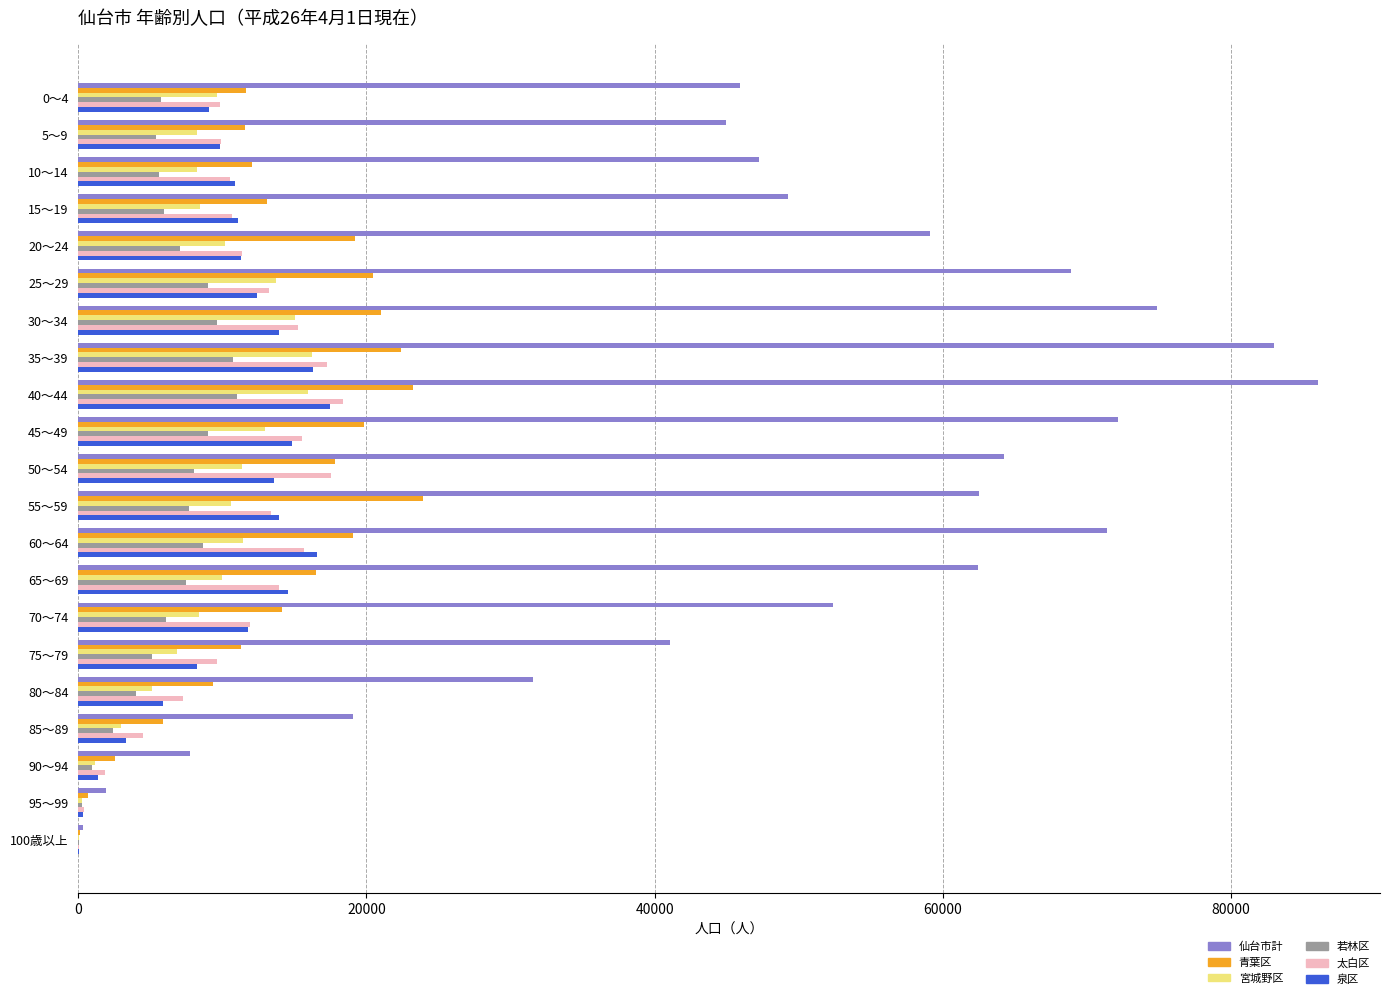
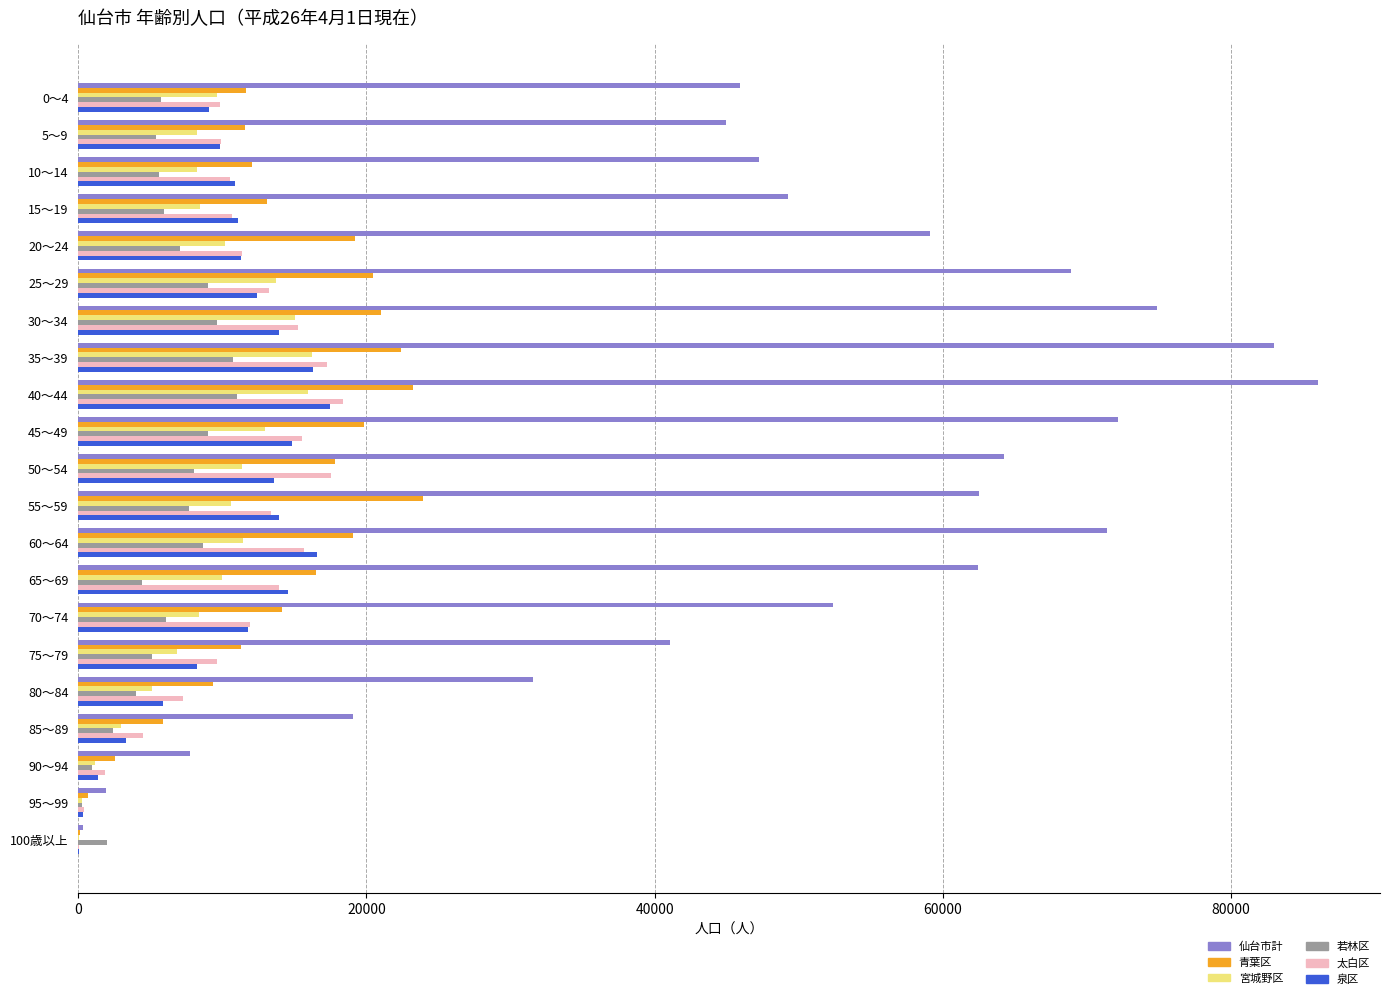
  {
    "仙台市計": {
      "0～4": 45900,
      "5～9": 45000,
      "10～14": 47300,
      "15～19": 49300,
      "20～24": 59100,
      "25～29": 68900,
      "30～34": 74900,
      "35～39": 83000,
      "40～44": 86000,
      "45～49": 72200,
      "50～54": 64200,
      "55～59": 62500,
      "60～64": 71400,
      "65～69": 62400,
      "70～74": 52400,
      "75～79": 41100,
      "80～84": 31500,
      "85～89": 19100,
      "90～94": 7800,
      "95～99": 1900,
      "100歳以上": 300
    },
    "青葉区": {
      "0～4": 11600,
      "5～9": 11600,
      "10～14": 12100,
      "15～19": 13100,
      "20～24": 19200,
      "25～29": 20500,
      "30～34": 21000,
      "35～39": 22400,
      "40～44": 23200,
      "45～49": 19800,
      "50～54": 17800,
      "55～59": 23900,
      "60～64": 19100,
      "65～69": 16500,
      "70～74": 14100,
      "75～79": 11300,
      "80～84": 9400,
      "85～89": 5900,
      "90～94": 2500,
      "95～99": 700
    },
    "宮城野区": {
      "0～4": 9600,
      "5～9": 8300,
      "10～14": 8200,
      "15～19": 8500,
      "20～24": 10200,
      "25～29": 13700,
      "30～34": 15100,
      "35～39": 16200,
      "40～44": 16000,
      "45～49": 13000,
      "50～54": 11400,
      "55～59": 10600,
      "60～64": 11400,
      "65～69": 10000,
      "70～74": 8400,
      "75～79": 6800,
      "80～84": 5100,
      "85～89": 3000,
      "90～94": 1200,
      "95～99": 300
    },
    "若林区": {
      "0～4": 5700,
      "5～9": 5400,
      "10～14": 5600,
      "15～19": 6000,
      "20～24": 7100,
      "25～29": 9000,
      "30～34": 9600,
      "35～39": 10800,
      "40～44": 11000,
      "45～49": 9000,
      "50～54": 8000,
      "55～59": 7700,
      "60～64": 8600,
-     "65～69": 7500,
+     "65～69": 4400,
      "70～74": 6100,
      "75～79": 5100,
      "80～84": 4000,
      "85～89": 2400,
      "90～94": 900,
      "95～99": 200,
-     "100歳以上": 0
+     "100歳以上": 2000
    },
    "太白区": {
      "0～4": 9900,
      "5～9": 9900,
      "10～14": 10500,
      "15～19": 10700,
      "20～24": 11400,
      "25～29": 13300,
      "30～34": 15200,
      "35～39": 17300,
      "40～44": 18400,
      "45～49": 15500,
      "50～54": 17500,
      "55～59": 13400,
      "60～64": 15600,
      "65～69": 14000,
      "70～74": 12000,
      "75～79": 9600,
      "80～84": 7200,
      "85～89": 4500,
      "90～94": 1800,
      "95～99": 400
    },
    "泉区": {
      "0～4": 9000,
      "5～9": 9800,
      "10～14": 10800,
      "15～19": 11100,
      "20～24": 11300,
      "25～29": 12400,
      "30～34": 14000,
      "35～39": 16300,
      "40～44": 17500,
      "45～49": 14800,
      "50～54": 13600,
      "55～59": 13900,
      "60～64": 16600,
      "65～69": 14500,
      "70～74": 11800,
      "75～79": 8200,
      "80～84": 5900,
      "85～89": 3300,
      "90～94": 1300,
      "95～99": 400
    }
  }
